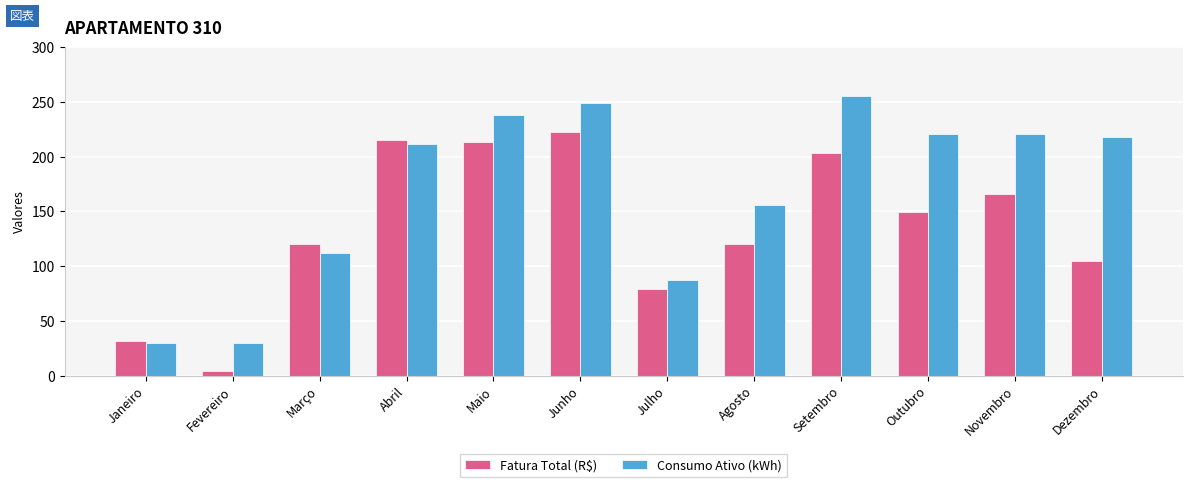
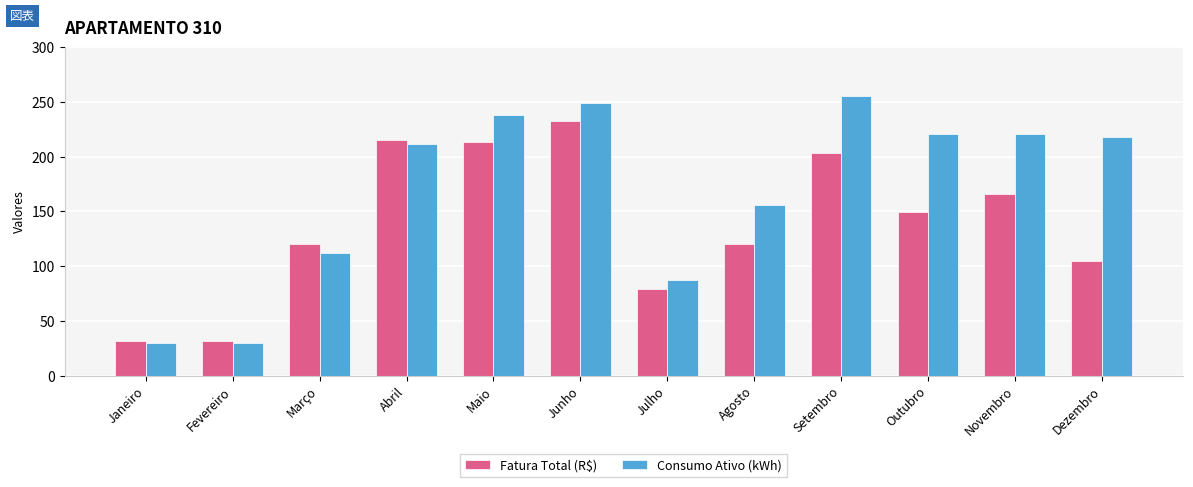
  {
    "Fatura Total (R$)": {
      "Janeiro": 32,
-     "Fevereiro": 4,
+     "Fevereiro": 31,
      "Março": 121,
      "Abril": 215,
      "Maio": 213,
-     "Junho": 223,
+     "Junho": 233,
      "Julho": 79,
      "Agosto": 120,
      "Setembro": 203,
      "Outubro": 149,
      "Novembro": 166,
      "Dezembro": 104
    },
    "Consumo Ativo (kWh)": {
      "Janeiro": 30,
      "Fevereiro": 30,
      "Março": 112,
      "Abril": 212,
      "Maio": 238,
      "Junho": 249,
      "Julho": 87,
      "Agosto": 156,
      "Setembro": 256,
      "Outubro": 221,
      "Novembro": 221,
      "Dezembro": 218
    }
  }
